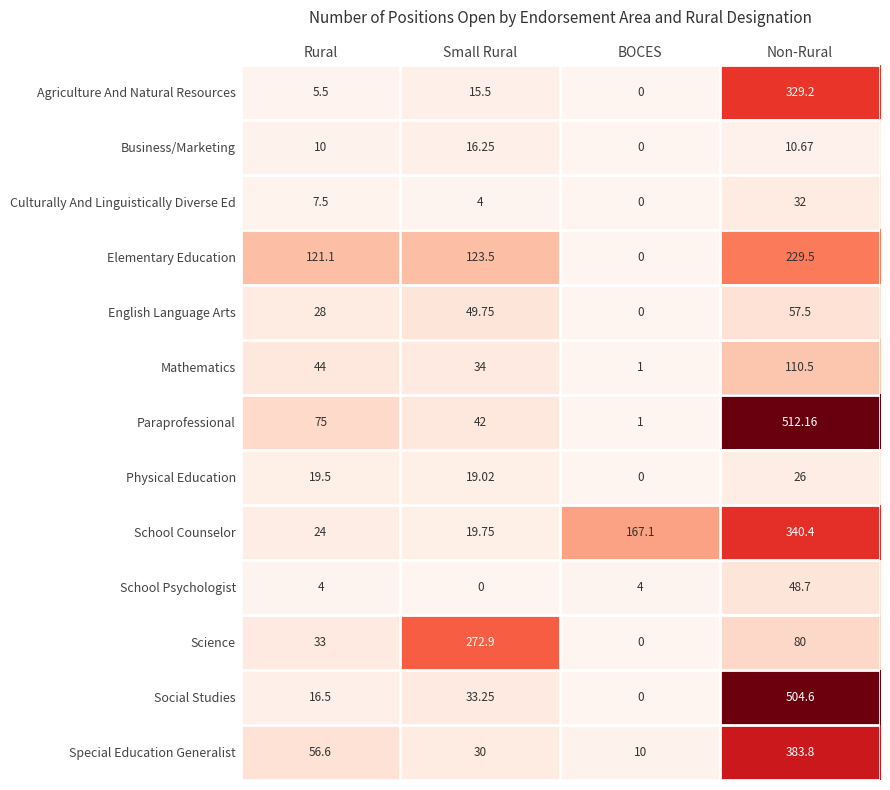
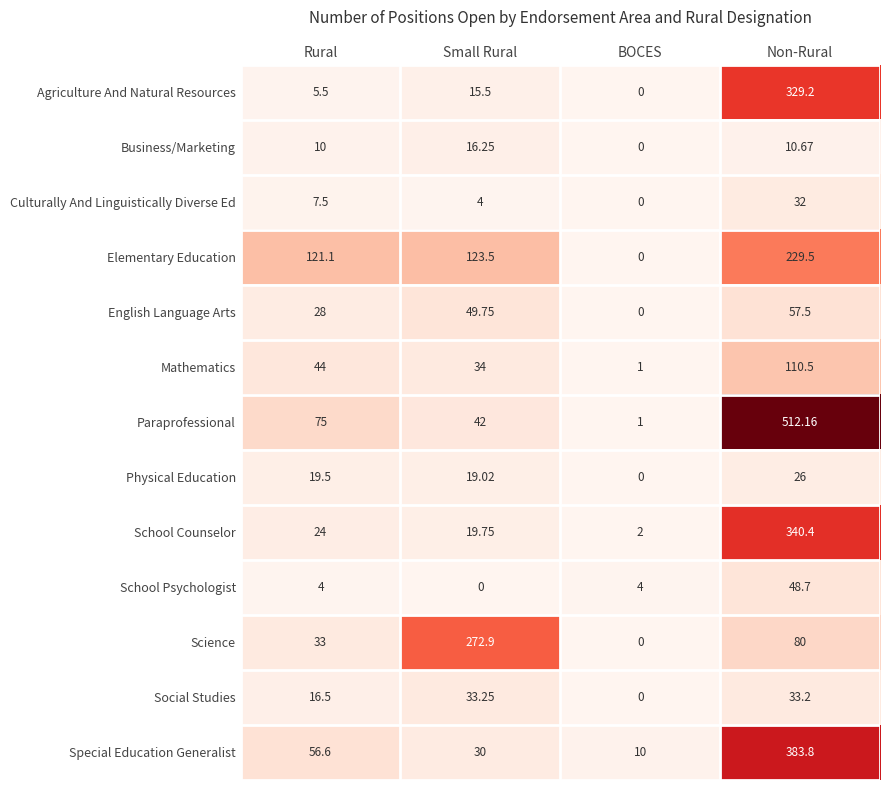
  {
    "Agriculture And Natural Resources": {
      "Rural": 5.5,
      "Small Rural": 15.5,
      "BOCES": 0,
      "Non-Rural": 329.2
    },
    "Business/Marketing": {
      "Rural": 10,
      "Small Rural": 16.25,
      "BOCES": 0,
      "Non-Rural": 10.67
    },
    "Culturally And Linguistically Diverse Ed": {
      "Rural": 7.5,
      "Small Rural": 4,
      "BOCES": 0,
      "Non-Rural": 32
    },
    "Elementary Education": {
      "Rural": 121.1,
      "Small Rural": 123.5,
      "BOCES": 0,
      "Non-Rural": 229.5
    },
    "English Language Arts": {
      "Rural": 28,
      "Small Rural": 49.75,
      "BOCES": 0,
      "Non-Rural": 57.5
    },
    "Mathematics": {
      "Rural": 44,
      "Small Rural": 34,
      "BOCES": 1,
      "Non-Rural": 110.5
    },
    "Paraprofessional": {
      "Rural": 75,
      "Small Rural": 42,
      "BOCES": 1,
      "Non-Rural": 512.16
    },
    "Physical Education": {
      "Rural": 19.5,
      "Small Rural": 19.02,
      "BOCES": 0,
      "Non-Rural": 26
    },
    "School Counselor": {
      "Rural": 24,
      "Small Rural": 19.75,
-     "BOCES": 167.1,
+     "BOCES": 2,
      "Non-Rural": 340.4
    },
    "School Psychologist": {
      "Rural": 4,
      "Small Rural": 0,
      "BOCES": 4,
      "Non-Rural": 48.7
    },
    "Science": {
      "Rural": 33,
      "Small Rural": 272.9,
      "BOCES": 0,
      "Non-Rural": 80
    },
    "Social Studies": {
      "Rural": 16.5,
      "Small Rural": 33.25,
      "BOCES": 0,
-     "Non-Rural": 504.6
+     "Non-Rural": 33.2
    },
    "Special Education Generalist": {
      "Rural": 56.6,
      "Small Rural": 30,
      "BOCES": 10,
      "Non-Rural": 383.8
    }
  }
